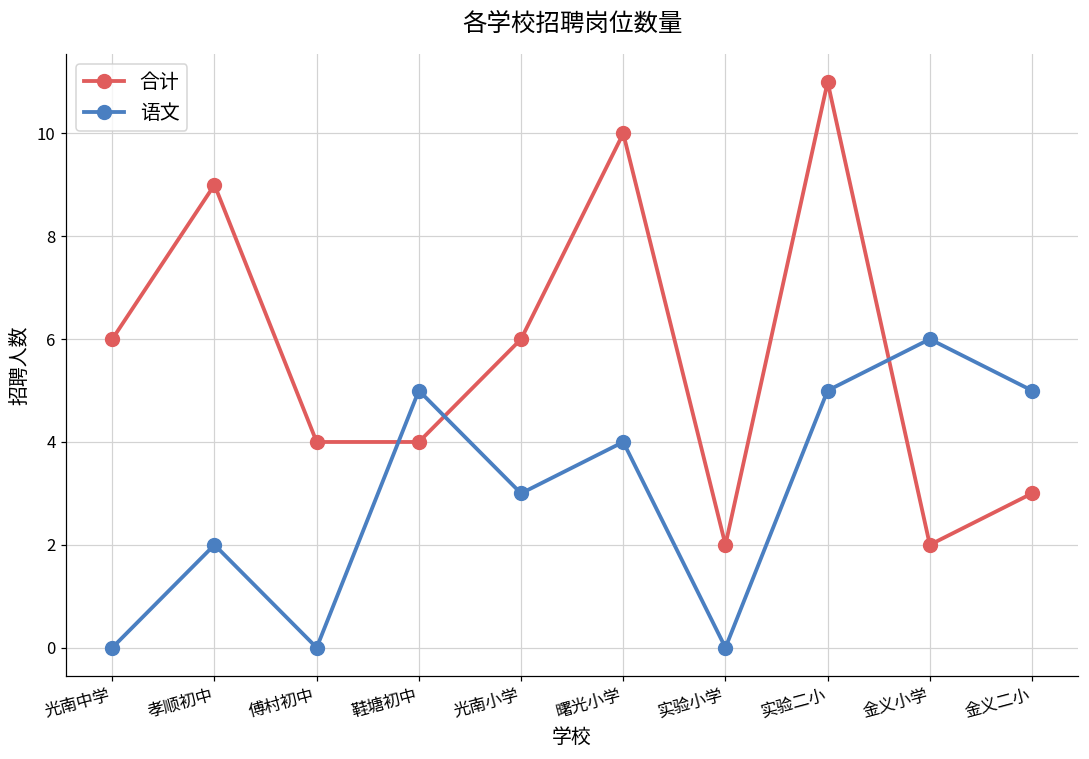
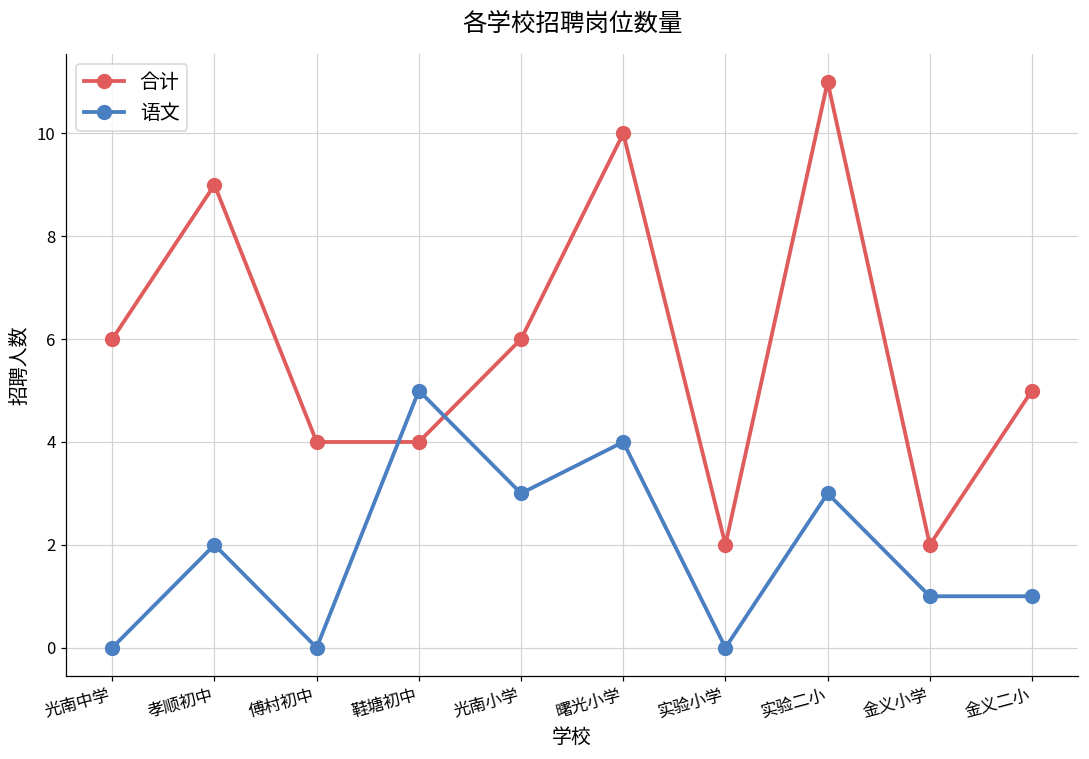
  {
    "合计": {
      "光南中学": 6,
      "孝顺初中": 9,
      "傅村初中": 4,
      "鞋塘初中": 4,
      "光南小学": 6,
      "曙光小学": 10,
      "实验小学": 2,
      "实验二小": 11,
      "金义小学": 2,
-     "金义二小": 3
+     "金义二小": 5
    },
    "语文": {
      "光南中学": 0,
      "孝顺初中": 2,
      "傅村初中": 0,
      "鞋塘初中": 5,
      "光南小学": 3,
      "曙光小学": 4,
      "实验小学": 0,
-     "实验二小": 5,
-     "金义小学": 6,
-     "金义二小": 5
+     "实验二小": 3,
+     "金义小学": 1,
+     "金义二小": 1
    }
  }
